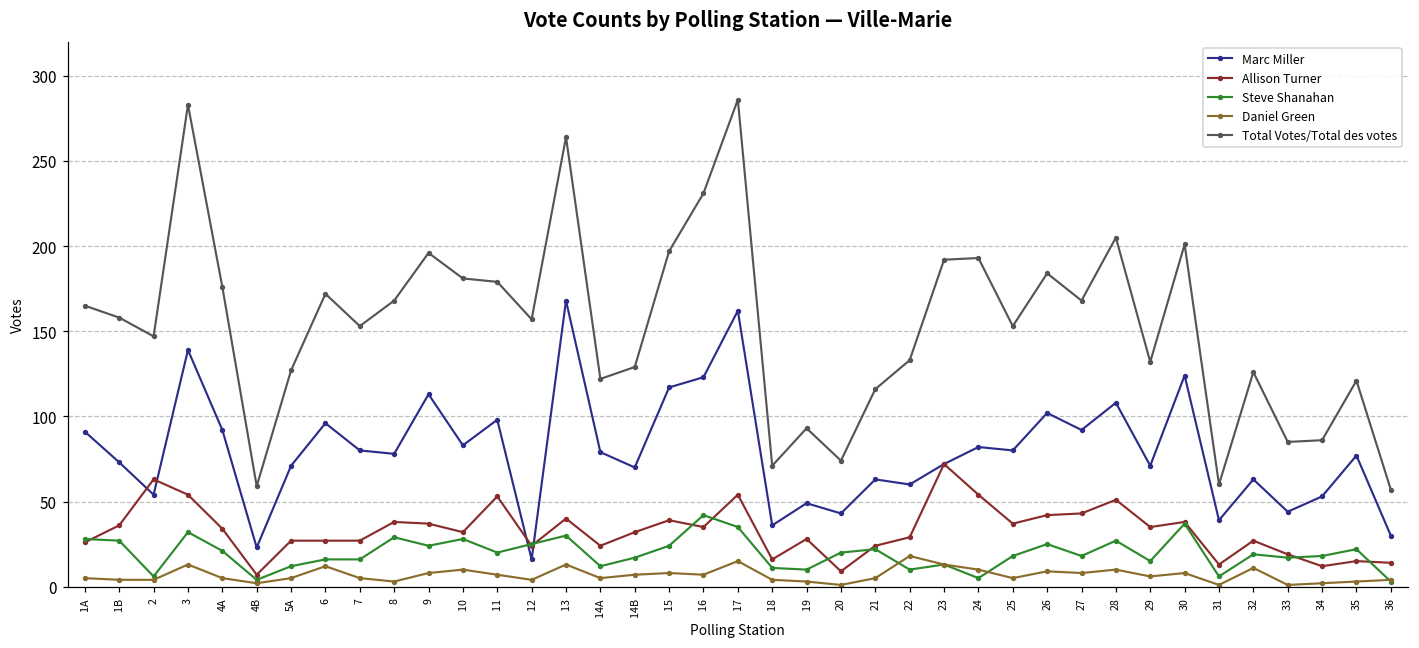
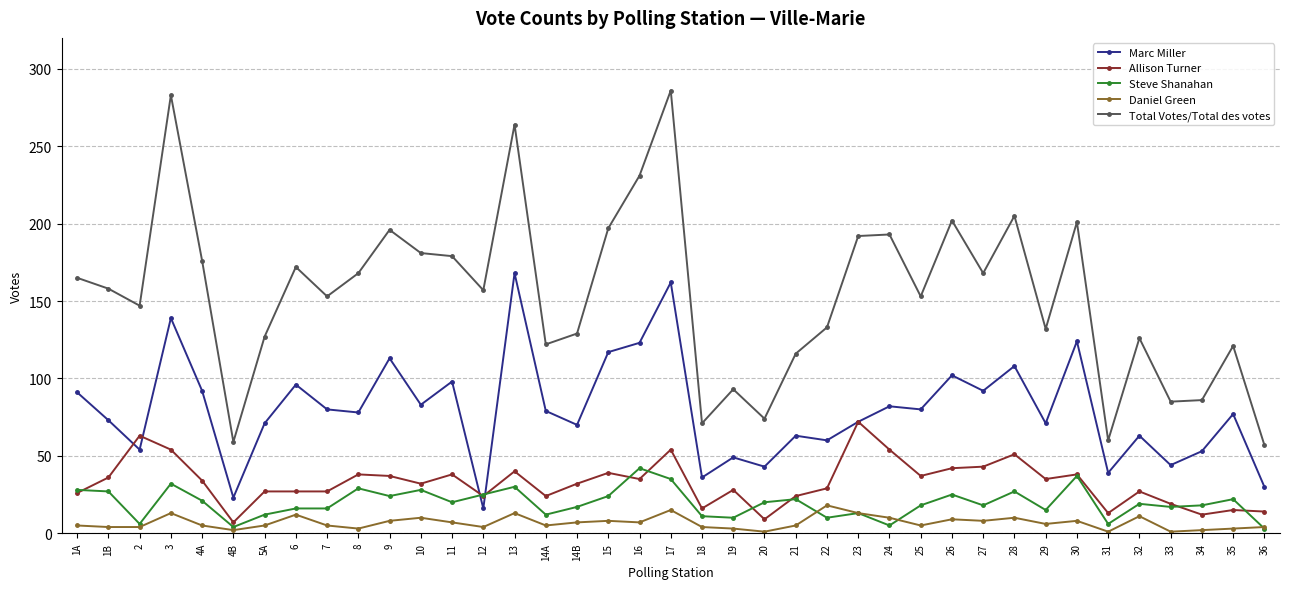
  {
    "Marc Miller": {
      "1A": 91,
      "1B": 73,
      "2": 54,
      "3": 139,
      "4A": 92,
      "4B": 23,
      "5A": 71,
      "6": 96,
      "7": 80,
      "8": 78,
      "9": 113,
      "10": 83,
      "11": 98,
      "12": 16,
      "13": 168,
      "14A": 79,
      "14B": 70,
      "15": 117,
      "16": 123,
      "17": 162,
      "18": 36,
      "19": 49,
      "20": 43,
      "21": 63,
      "22": 60,
      "24": 82,
      "25": 80,
      "26": 102,
      "27": 92,
      "28": 108,
      "29": 71,
      "30": 124,
      "31": 39,
      "32": 63,
      "33": 44,
      "34": 53,
      "35": 77,
      "36": 30
    },
    "Allison Turner": {
      "1A": 26,
      "1B": 36,
      "2": 63,
      "3": 54,
      "4A": 34,
      "4B": 7,
      "5A": 27,
      "6": 27,
      "7": 27,
      "8": 38,
      "9": 37,
      "10": 32,
-     "11": 53,
+     "11": 38,
      "13": 40,
      "14A": 24,
      "14B": 32,
      "15": 39,
      "16": 35,
      "17": 54,
      "18": 16,
      "19": 28,
      "20": 9,
      "21": 24,
      "22": 29,
      "24": 54,
      "25": 37,
      "26": 42,
      "27": 43,
      "28": 51,
      "29": 35,
      "31": 13,
      "32": 27,
      "33": 19,
      "34": 12,
      "35": 15,
      "36": 14
    },
    "Steve Shanahan": {
      "1A": 28,
      "1B": 27,
      "2": 6,
      "3": 32,
      "4A": 21,
      "4B": 4,
      "5A": 12,
      "6": 16,
      "7": 16,
      "8": 29,
      "9": 24,
      "10": 28,
      "11": 20,
      "13": 30,
      "14A": 12,
      "14B": 17,
      "15": 24,
      "16": 42,
      "17": 35,
      "18": 11,
      "19": 10,
      "20": 20,
      "21": 22,
      "22": 10,
      "24": 5,
      "25": 18,
      "26": 25,
      "27": 18,
      "28": 27,
      "29": 15,
      "31": 6,
      "32": 19,
      "33": 17,
      "34": 18,
      "35": 22
    },
    "Daniel Green": {
      "1A": 5,
      "1B": 4,
      "2": 4,
      "3": 13,
      "4A": 5,
      "4B": 2,
      "5A": 5,
      "6": 12,
      "7": 5,
      "8": 3,
      "9": 8,
      "10": 10,
      "11": 7,
      "12": 4,
      "13": 13,
      "14A": 5,
      "14B": 7,
      "15": 8,
      "16": 7,
      "17": 15,
      "18": 4,
      "19": 3,
      "20": 1,
      "21": 5,
      "22": 18,
      "24": 10,
      "25": 5,
      "26": 9,
      "27": 8,
      "28": 10,
      "29": 6,
      "30": 8,
      "31": 1,
      "32": 11,
      "33": 1,
      "34": 2,
      "35": 3
    },
    "Total Votes/Total des votes": {
      "1A": 165,
      "1B": 158,
      "2": 147,
      "3": 283,
      "4A": 176,
      "4B": 59,
      "5A": 127,
      "6": 172,
      "7": 153,
      "8": 168,
      "9": 196,
      "10": 181,
      "11": 179,
      "12": 157,
      "13": 264,
      "14A": 122,
      "14B": 129,
      "15": 197,
      "16": 231,
      "17": 286,
      "18": 71,
      "19": 93,
      "20": 74,
      "21": 116,
      "22": 133,
      "23": 192,
      "24": 193,
      "25": 153,
-     "26": 184,
+     "26": 202,
      "27": 168,
      "28": 205,
      "29": 132,
      "30": 201,
      "31": 60,
      "32": 126,
      "33": 85,
      "34": 86,
      "35": 121,
      "36": 57
    }
  }
